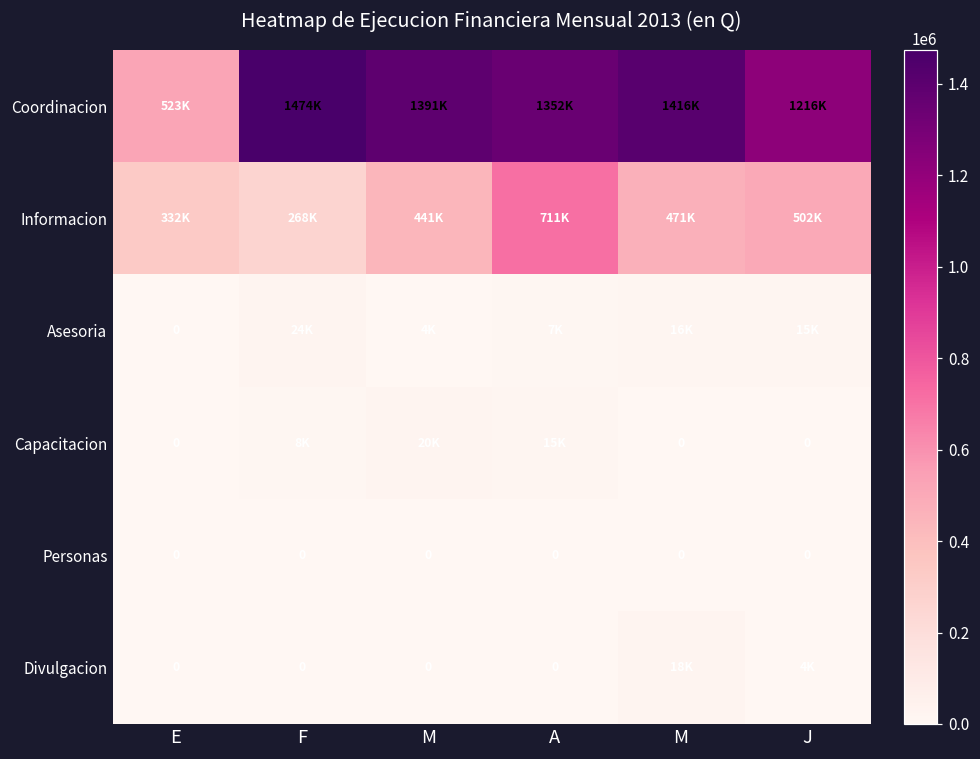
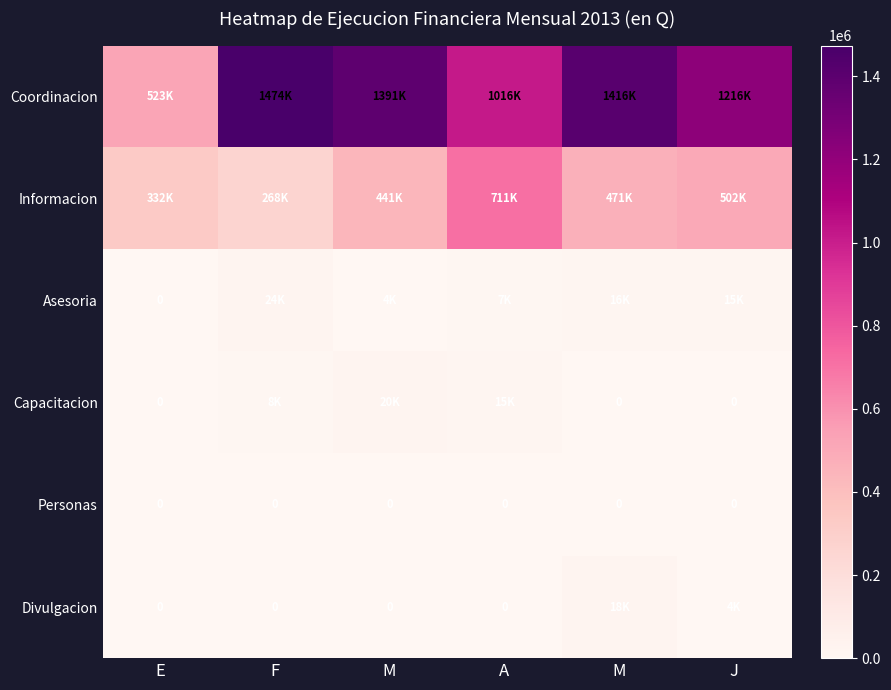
  {
    "Coordinacion": {
      "E": "523K",
      "F": "1474K",
-     "A": "1352K",
+     "A": "1016K",
      "J": "1216K"
    },
    "Informacion": {
      "E": "332K",
      "A": "711K",
      "J": "502K"
    }
  }
